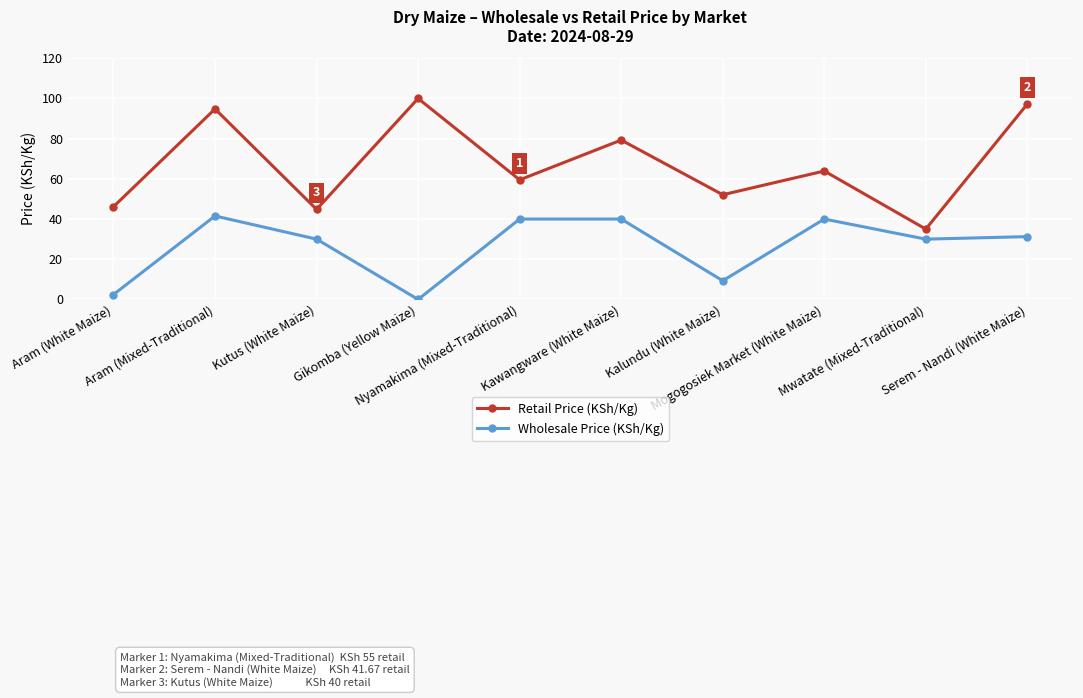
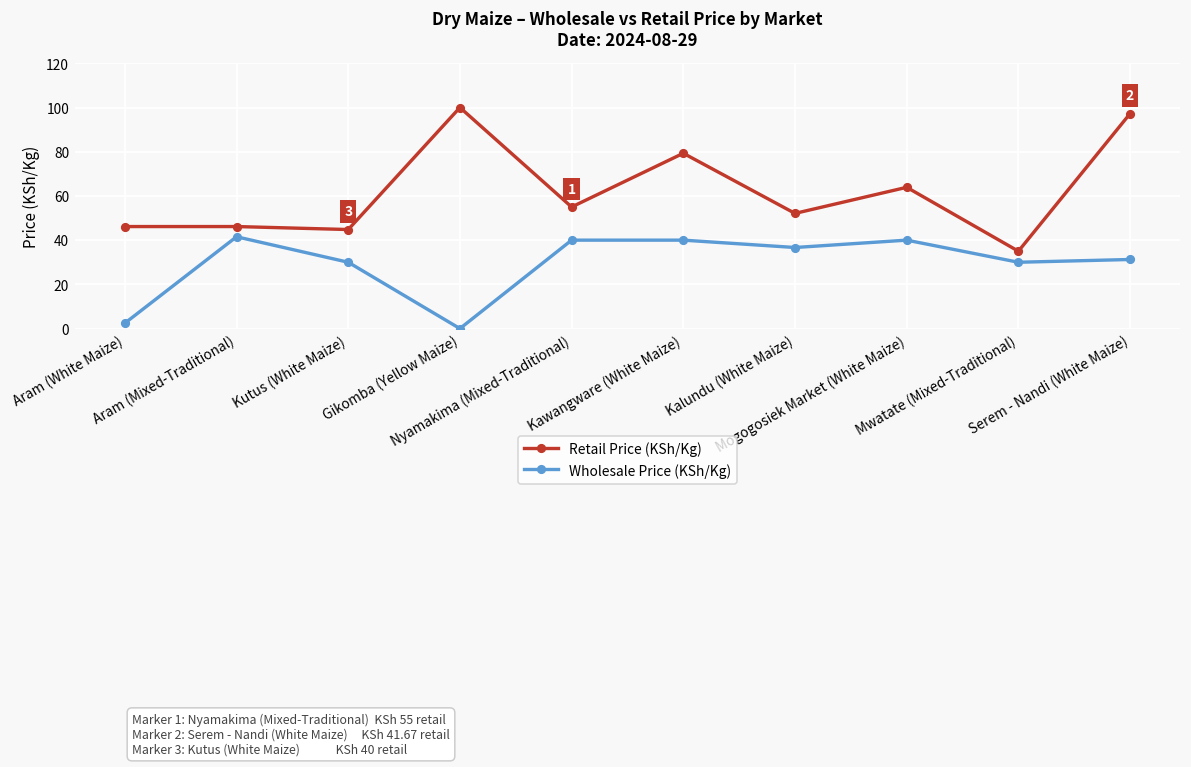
  {
    "Retail Price (KSh/Kg)": {
      "Aram (White Maize)": 46,
-     "Aram (Mixed-Traditional)": 95,
+     "Aram (Mixed-Traditional)": 46,
      "Gikomba (Yellow Maize)": 100,
-     "Nyamakima (Mixed-Traditional)": 60,
+     "Nyamakima (Mixed-Traditional)": 55,
      "Kawangware (White Maize)": 79,
      "Kalundu (White Maize)": 52,
      "Mogogosiek Market (White Maize)": 64,
      "Mwatate (Mixed-Traditional)": 35
    },
    "Wholesale Price (KSh/Kg)": {
      "Aram (White Maize)": 2,
      "Aram (Mixed-Traditional)": 42,
      "Kutus (White Maize)": 30,
      "Gikomba (Yellow Maize)": 0,
      "Nyamakima (Mixed-Traditional)": 40,
      "Kawangware (White Maize)": 40,
-     "Kalundu (White Maize)": 9,
+     "Kalundu (White Maize)": 37,
      "Mogogosiek Market (White Maize)": 40,
      "Mwatate (Mixed-Traditional)": 30,
      "Serem - Nandi (White Maize)": 31
    }
  }
